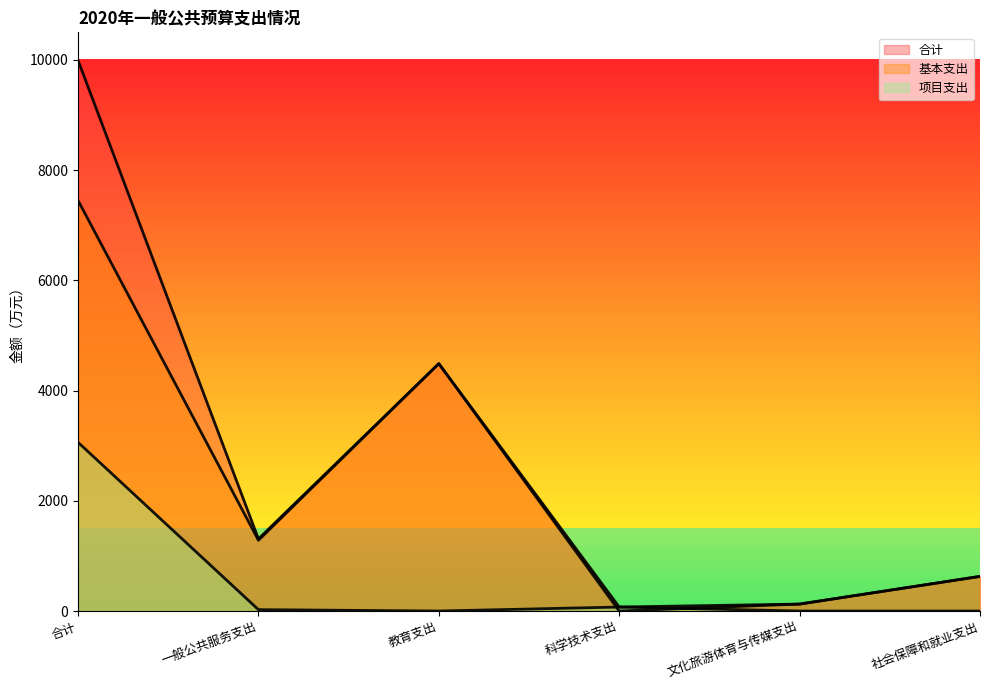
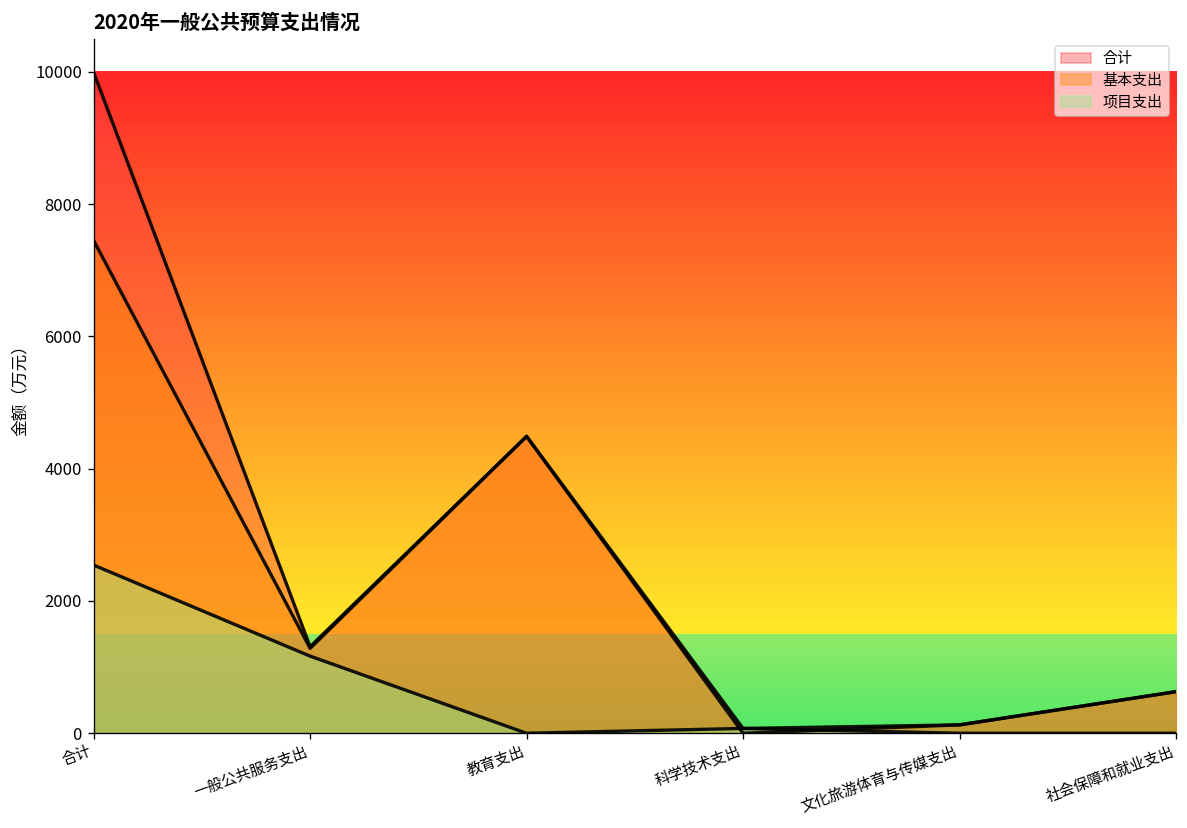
  {
    "项目支出": {
-     "合计": 3100,
-     "一般公共服务支出": 0,
+     "合计": 2500,
+     "一般公共服务支出": 1200,
      "教育支出": 0,
      "文化旅游体育与传媒支出": 0,
      "社会保障和就业支出": 0
    }
  }
